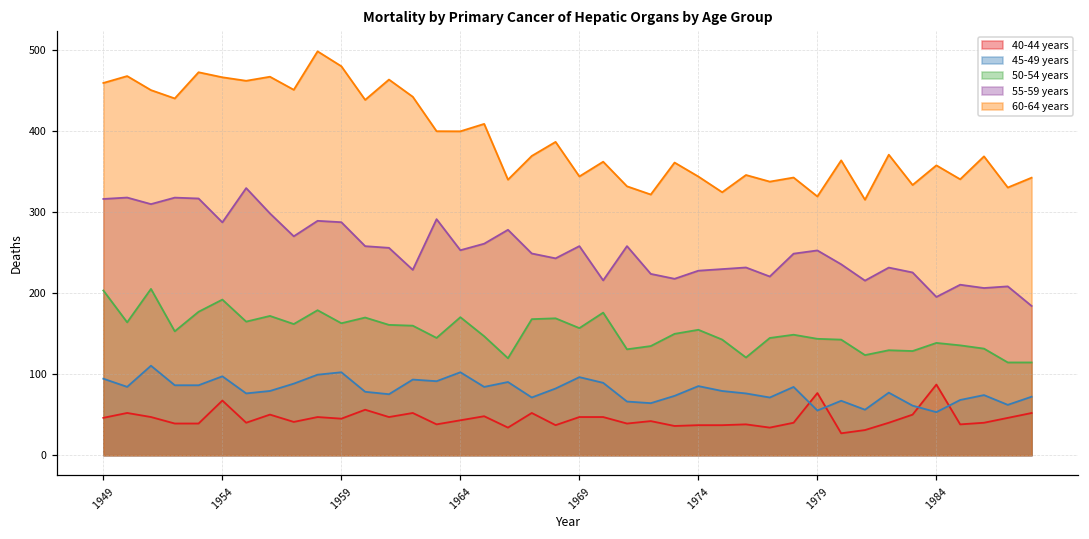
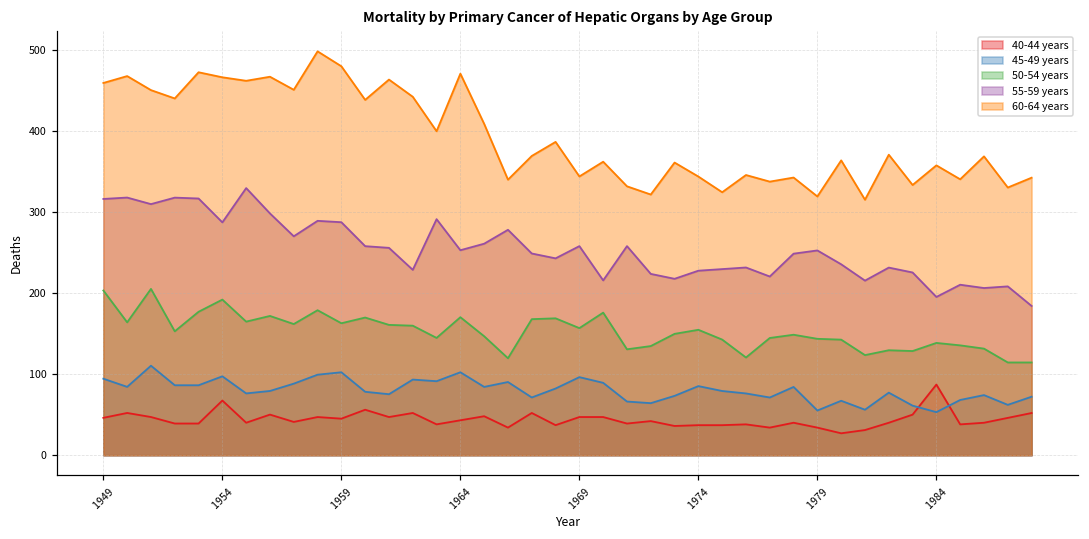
  {
    "40-44 years": {
      "1949": 50,
      "1954": 70,
      "1959": 50,
      "1964": 40,
      "1969": 50,
      "1974": 40,
-     "1979": 80,
+     "1979": 30,
      "1984": 90
    },
    "45-49 years": {
      "1949": 90,
      "1954": 100,
      "1959": 100,
      "1964": 100,
      "1969": 100,
      "1974": 90,
      "1979": 60,
      "1984": 50
    },
    "50-54 years": {
      "1949": 200,
      "1954": 190,
      "1959": 160,
      "1964": 170,
      "1969": 160,
      "1974": 150,
      "1979": 140,
      "1984": 140
    },
    "55-59 years": {
      "1949": 320,
      "1954": 290,
      "1959": 290,
      "1964": 250,
      "1969": 260,
      "1974": 230,
      "1979": 250,
      "1984": 200
    },
    "60-64 years": {
      "1949": 460,
      "1954": 470,
      "1959": 480,
-     "1964": 400,
+     "1964": 470,
      "1969": 340,
      "1974": 340,
      "1979": 320,
      "1984": 360
    }
  }
